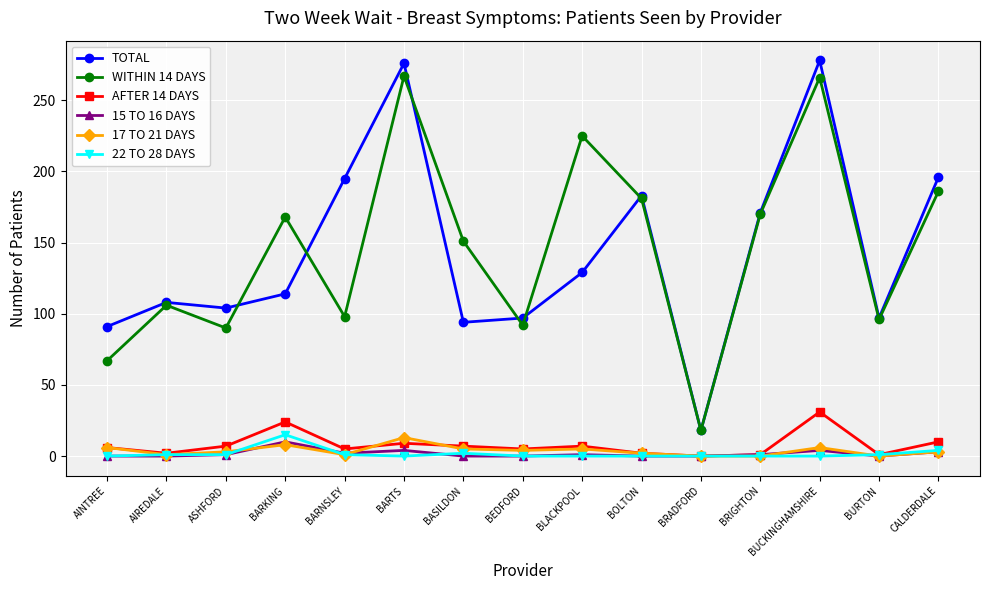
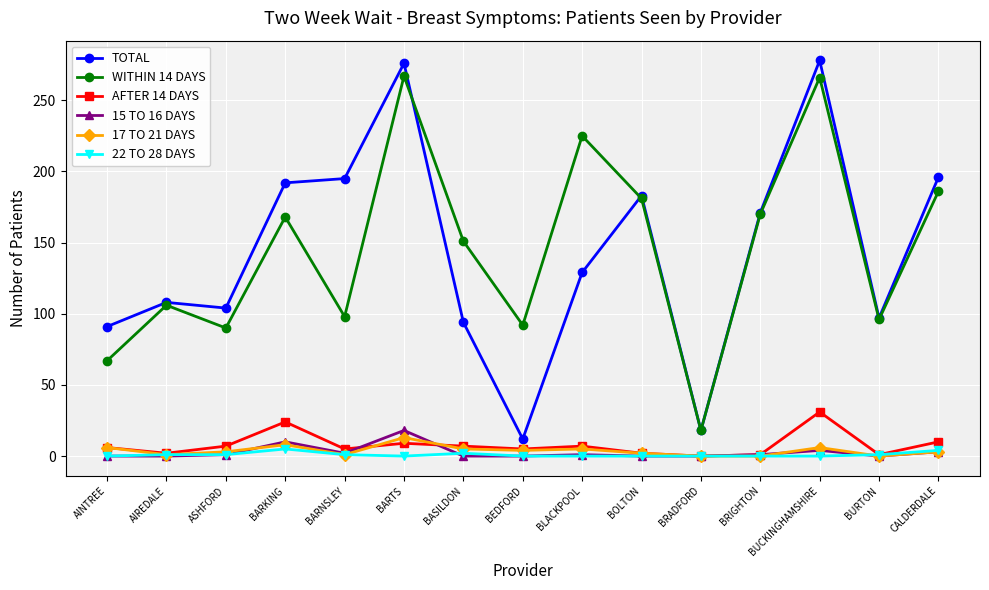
  {
    "TOTAL": {
      "AINTREE": 91,
      "AIREDALE": 108,
      "ASHFORD": 104,
-     "BARKING": 114,
+     "BARKING": 192,
      "BARNSLEY": 195,
      "BARTS": 276,
      "BASILDON": 94,
-     "BEDFORD": 97,
+     "BEDFORD": 12,
      "BLACKPOOL": 129,
      "BOLTON": 183,
      "BUCKINGHAMSHIRE": 278,
      "CALDERDALE": 196
    },
    "WITHIN 14 DAYS": {
      "AINTREE": 67,
      "AIREDALE": 106,
      "ASHFORD": 90,
      "BARKING": 168,
      "BARNSLEY": 98,
      "BARTS": 267,
      "BASILDON": 151,
      "BEDFORD": 92,
      "BLACKPOOL": 225,
      "BOLTON": 181,
      "BUCKINGHAMSHIRE": 266,
      "CALDERDALE": 186
    },
    "AFTER 14 DAYS": {
      "ASHFORD": 7,
      "BARKING": 24,
      "BARNSLEY": 5,
      "BARTS": 9,
      "BASILDON": 7,
      "BLACKPOOL": 7,
      "BUCKINGHAMSHIRE": 31,
      "CALDERDALE": 10
    },
    "15 TO 16 DAYS": {
      "BARKING": 10,
-     "BARTS": 4,
+     "BARTS": 18,
      "BASILDON": 0,
      "BUCKINGHAMSHIRE": 4
    },
    "17 TO 21 DAYS": {
      "ASHFORD": 3,
      "BARKING": 8,
      "BARTS": 13,
      "BASILDON": 5,
      "BLACKPOOL": 5,
      "BUCKINGHAMSHIRE": 6
    },
    "22 TO 28 DAYS": {
-     "BARKING": 15,
+     "BARKING": 5,
      "BARTS": 0,
      "BASILDON": 2,
      "BUCKINGHAMSHIRE": 0
    }
  }
